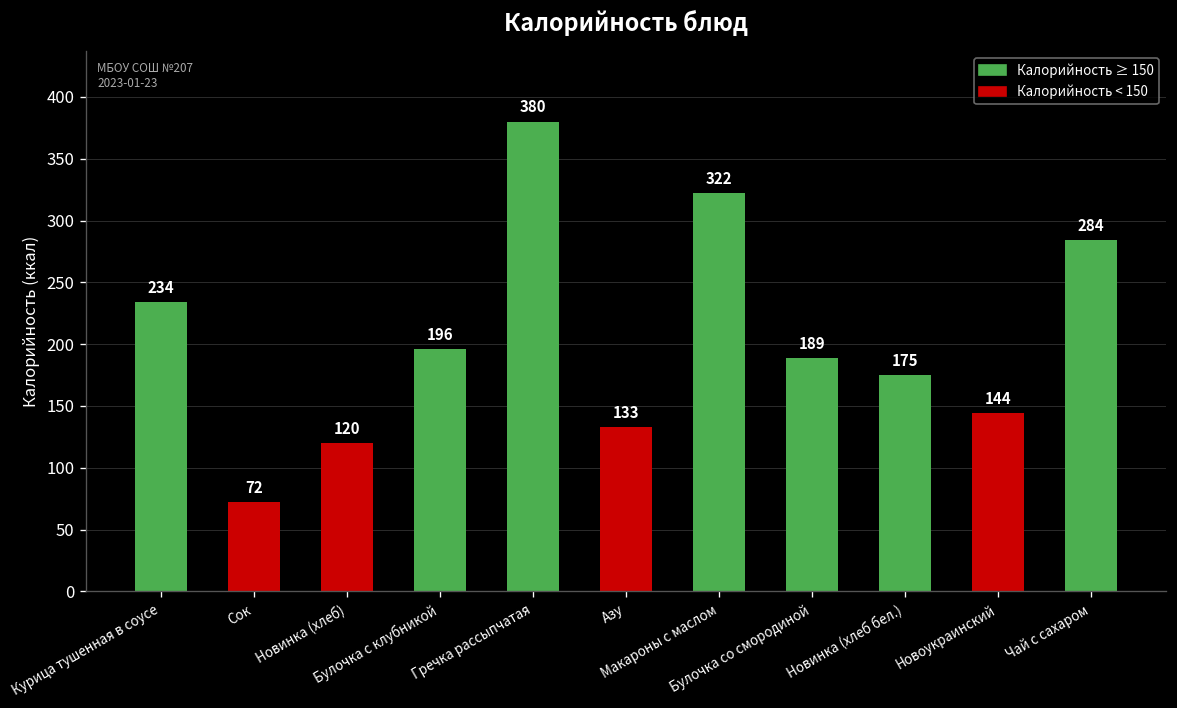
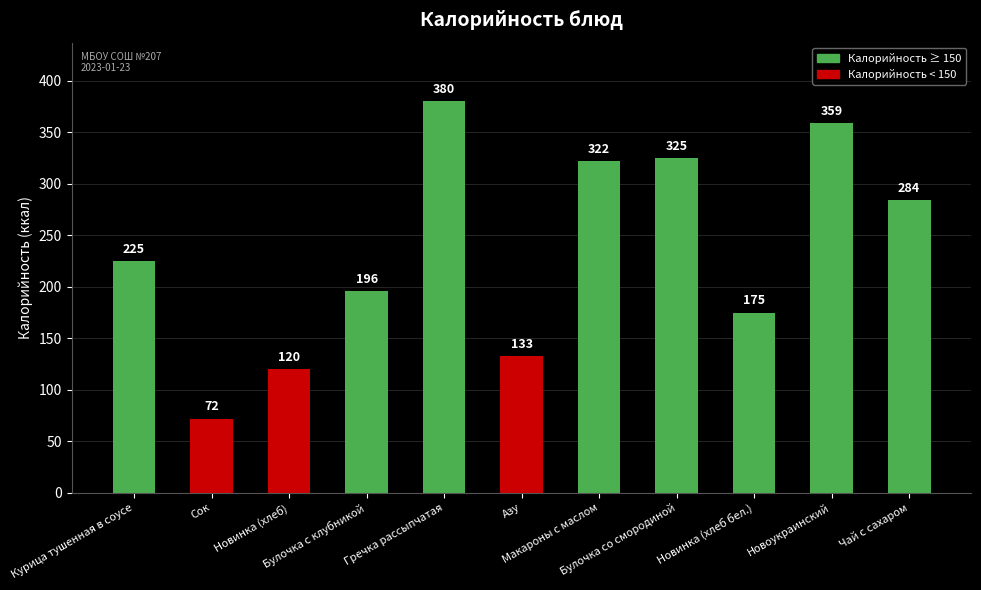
  {
-   "Курица тушенная в соусе": 234,
+   "Курица тушенная в соусе": 225,
    "Сок": 72,
    "Новинка (хлеб)": 120,
    "Булочка с клубникой": 196,
    "Гречка рассыпчатая": 380,
    "Азу": 133,
    "Макароны с маслом": 322,
-   "Булочка со смородиной": 189,
+   "Булочка со смородиной": 325,
    "Новинка (хлеб бел.)": 175,
-   "Новоукраинский": 144,
+   "Новоукраинский": 359,
    "Чай с сахаром": 284
  }
